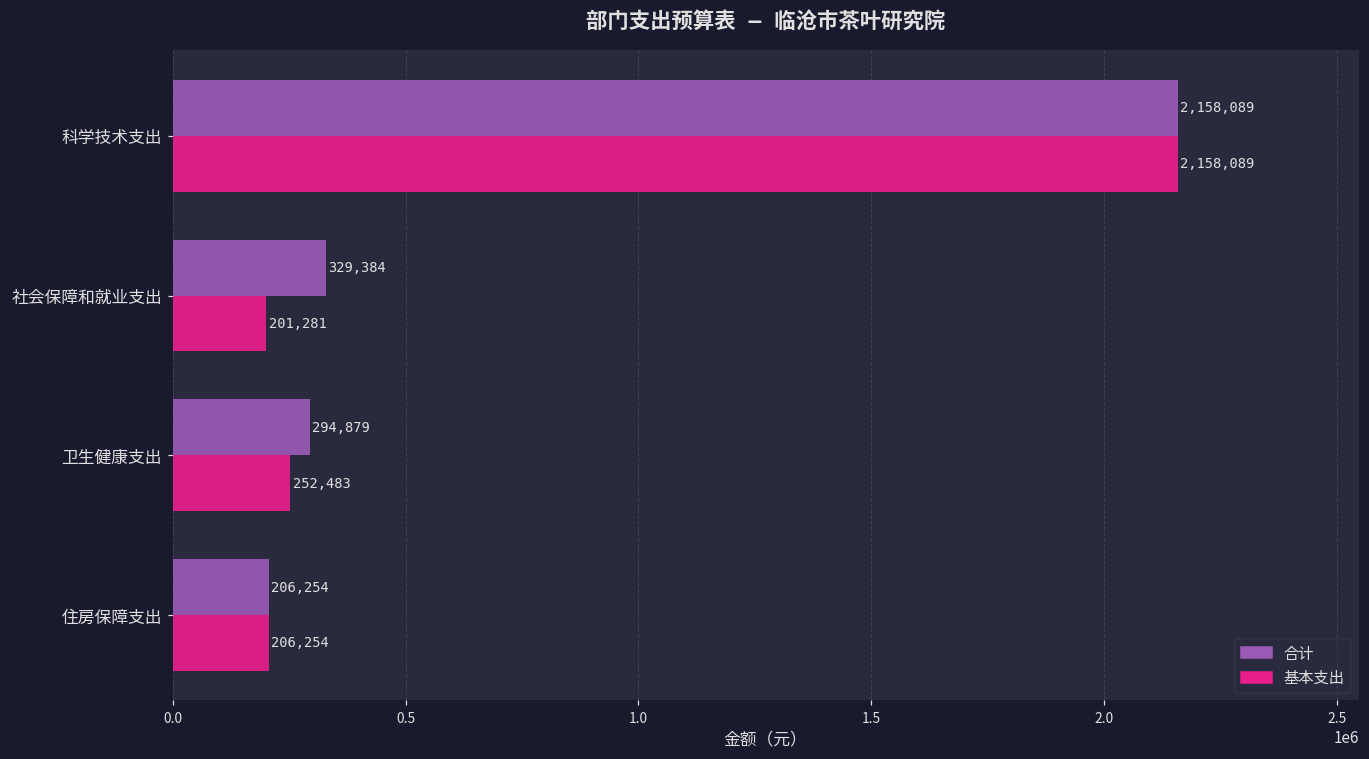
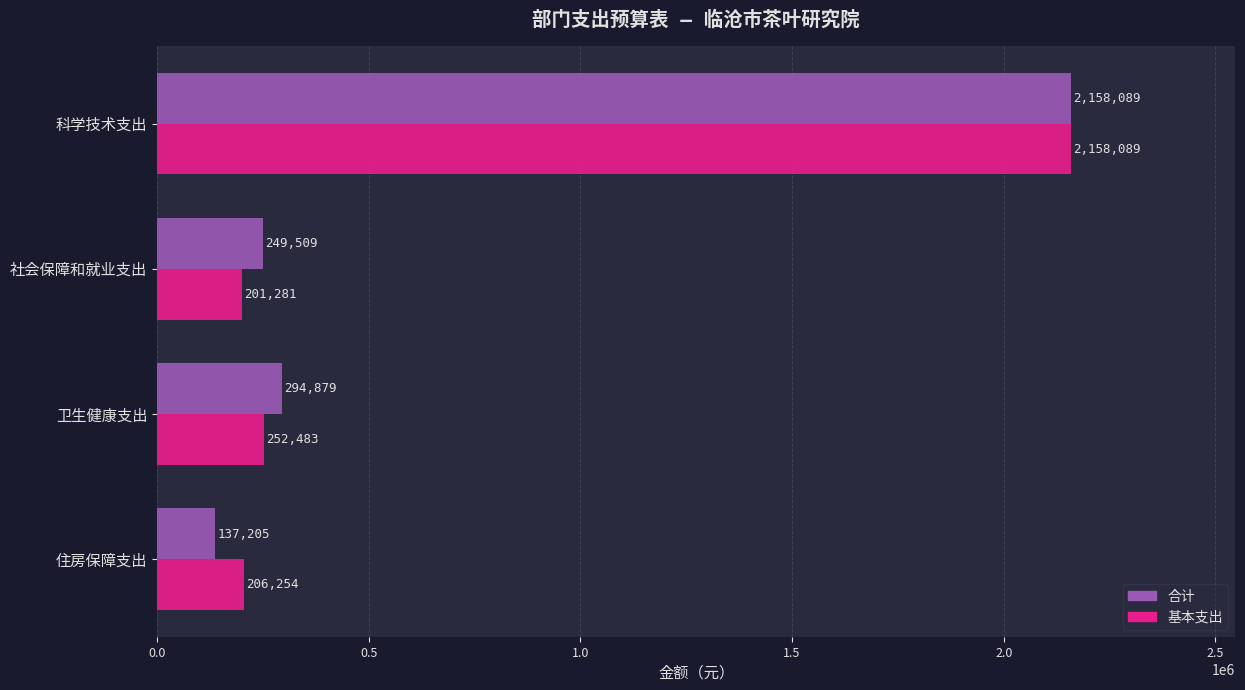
  {
    "合计": {
      "科学技术支出": "2,158,089",
-     "社会保障和就业支出": "329,384",
+     "社会保障和就业支出": "249,509",
      "卫生健康支出": "294,879",
-     "住房保障支出": "206,254"
+     "住房保障支出": "137,205"
    },
    "基本支出": {
      "科学技术支出": "2,158,089",
      "社会保障和就业支出": "201,281",
      "卫生健康支出": "252,483",
      "住房保障支出": "206,254"
    }
  }
